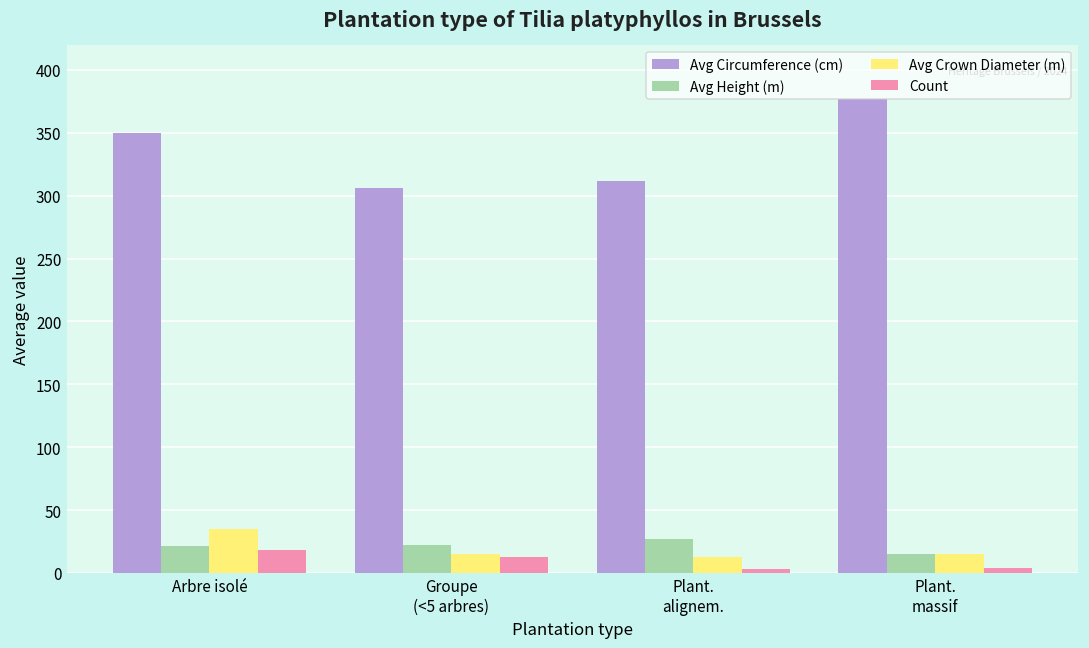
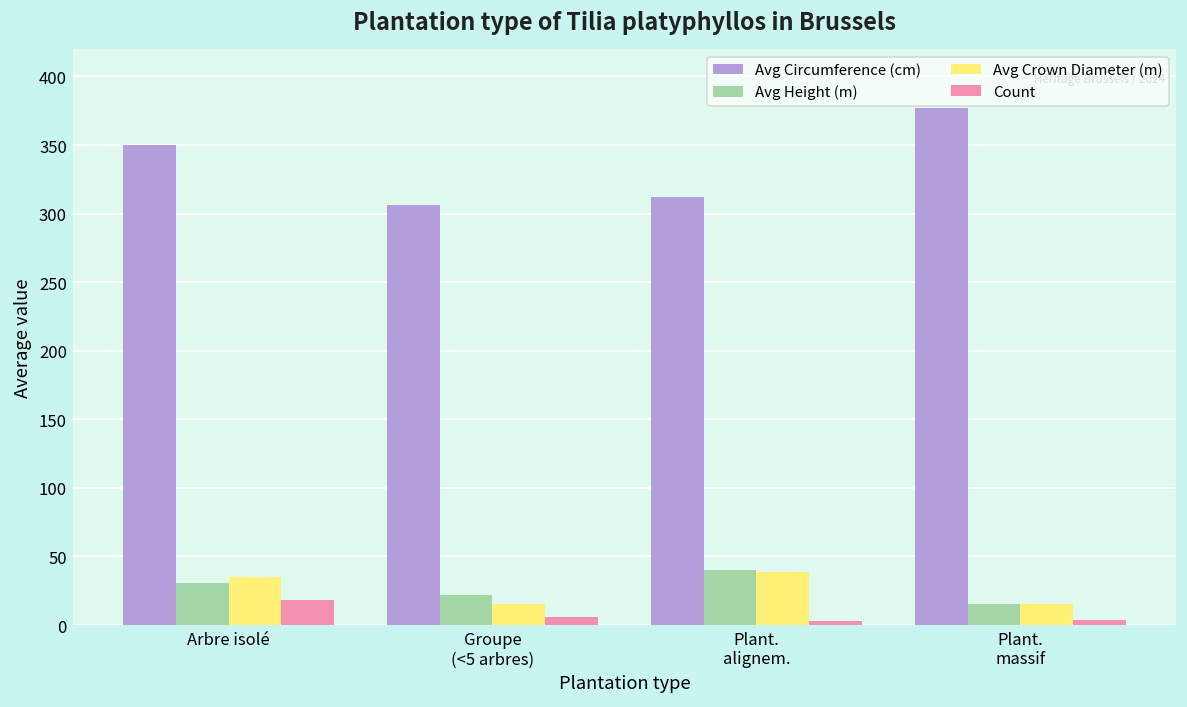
  {
    "Avg Circumference (cm)": {
      "Arbre isolé": 350,
      "Groupe (<5 arbres)": 306,
      "Plant. alignem.": 312,
      "Plant. massif": 377
    },
    "Avg Height (m)": {
-     "Arbre isolé": 21,
+     "Arbre isolé": 31,
      "Groupe (<5 arbres)": 22,
-     "Plant. alignem.": 27,
+     "Plant. alignem.": 40,
      "Plant. massif": 15
    },
    "Avg Crown Diameter (m)": {
      "Arbre isolé": 35,
      "Groupe (<5 arbres)": 15,
-     "Plant. alignem.": 13,
+     "Plant. alignem.": 39,
      "Plant. massif": 15
    },
    "Count": {
      "Arbre isolé": 18,
-     "Groupe (<5 arbres)": 13,
+     "Groupe (<5 arbres)": 6,
      "Plant. alignem.": 3,
      "Plant. massif": 4
    }
  }
